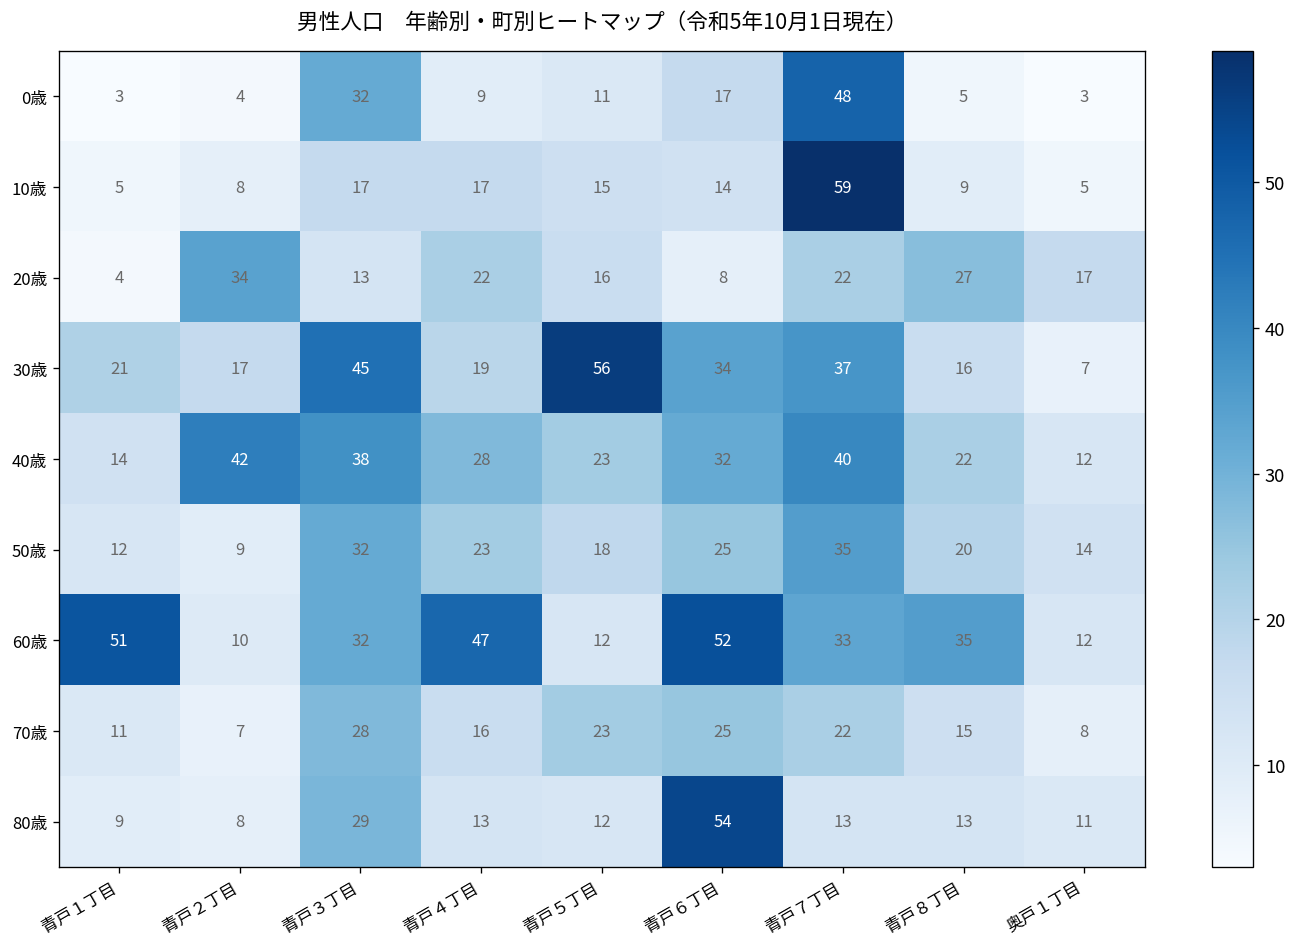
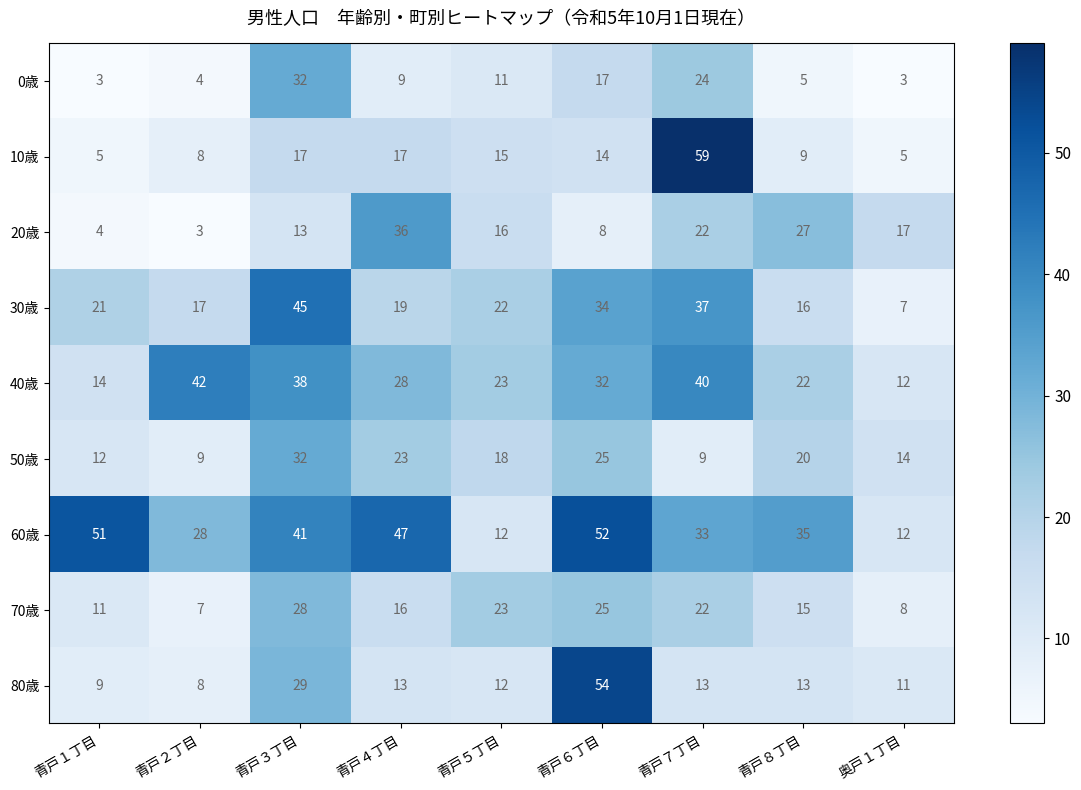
  {
    "0歳": {
      "青戸１丁目": 3,
      "青戸２丁目": 4,
      "青戸３丁目": 32,
      "青戸４丁目": 9,
      "青戸５丁目": 11,
      "青戸６丁目": 17,
-     "青戸７丁目": 48,
+     "青戸７丁目": 24,
      "青戸８丁目": 5,
      "奥戸１丁目": 3
    },
    "10歳": {
      "青戸１丁目": 5,
      "青戸２丁目": 8,
      "青戸３丁目": 17,
      "青戸４丁目": 17,
      "青戸５丁目": 15,
      "青戸６丁目": 14,
      "青戸７丁目": 59,
      "青戸８丁目": 9,
      "奥戸１丁目": 5
    },
    "20歳": {
      "青戸１丁目": 4,
-     "青戸２丁目": 34,
+     "青戸２丁目": 3,
      "青戸３丁目": 13,
-     "青戸４丁目": 22,
+     "青戸４丁目": 36,
      "青戸５丁目": 16,
      "青戸６丁目": 8,
      "青戸７丁目": 22,
      "青戸８丁目": 27,
      "奥戸１丁目": 17
    },
    "30歳": {
      "青戸１丁目": 21,
      "青戸２丁目": 17,
      "青戸３丁目": 45,
      "青戸４丁目": 19,
-     "青戸５丁目": 56,
+     "青戸５丁目": 22,
      "青戸６丁目": 34,
      "青戸７丁目": 37,
      "青戸８丁目": 16,
      "奥戸１丁目": 7
    },
    "40歳": {
      "青戸１丁目": 14,
      "青戸２丁目": 42,
      "青戸３丁目": 38,
      "青戸４丁目": 28,
      "青戸５丁目": 23,
      "青戸６丁目": 32,
      "青戸７丁目": 40,
      "青戸８丁目": 22,
      "奥戸１丁目": 12
    },
    "50歳": {
      "青戸１丁目": 12,
      "青戸２丁目": 9,
      "青戸３丁目": 32,
      "青戸４丁目": 23,
      "青戸５丁目": 18,
      "青戸６丁目": 25,
-     "青戸７丁目": 35,
+     "青戸７丁目": 9,
      "青戸８丁目": 20,
      "奥戸１丁目": 14
    },
    "60歳": {
      "青戸１丁目": 51,
-     "青戸２丁目": 10,
-     "青戸３丁目": 32,
+     "青戸２丁目": 28,
+     "青戸３丁目": 41,
      "青戸４丁目": 47,
      "青戸５丁目": 12,
      "青戸６丁目": 52,
      "青戸７丁目": 33,
      "青戸８丁目": 35,
      "奥戸１丁目": 12
    },
    "70歳": {
      "青戸１丁目": 11,
      "青戸２丁目": 7,
      "青戸３丁目": 28,
      "青戸４丁目": 16,
      "青戸５丁目": 23,
      "青戸６丁目": 25,
      "青戸７丁目": 22,
      "青戸８丁目": 15,
      "奥戸１丁目": 8
    },
    "80歳": {
      "青戸１丁目": 9,
      "青戸２丁目": 8,
      "青戸３丁目": 29,
      "青戸４丁目": 13,
      "青戸５丁目": 12,
      "青戸６丁目": 54,
      "青戸７丁目": 13,
      "青戸８丁目": 13,
      "奥戸１丁目": 11
    }
  }
